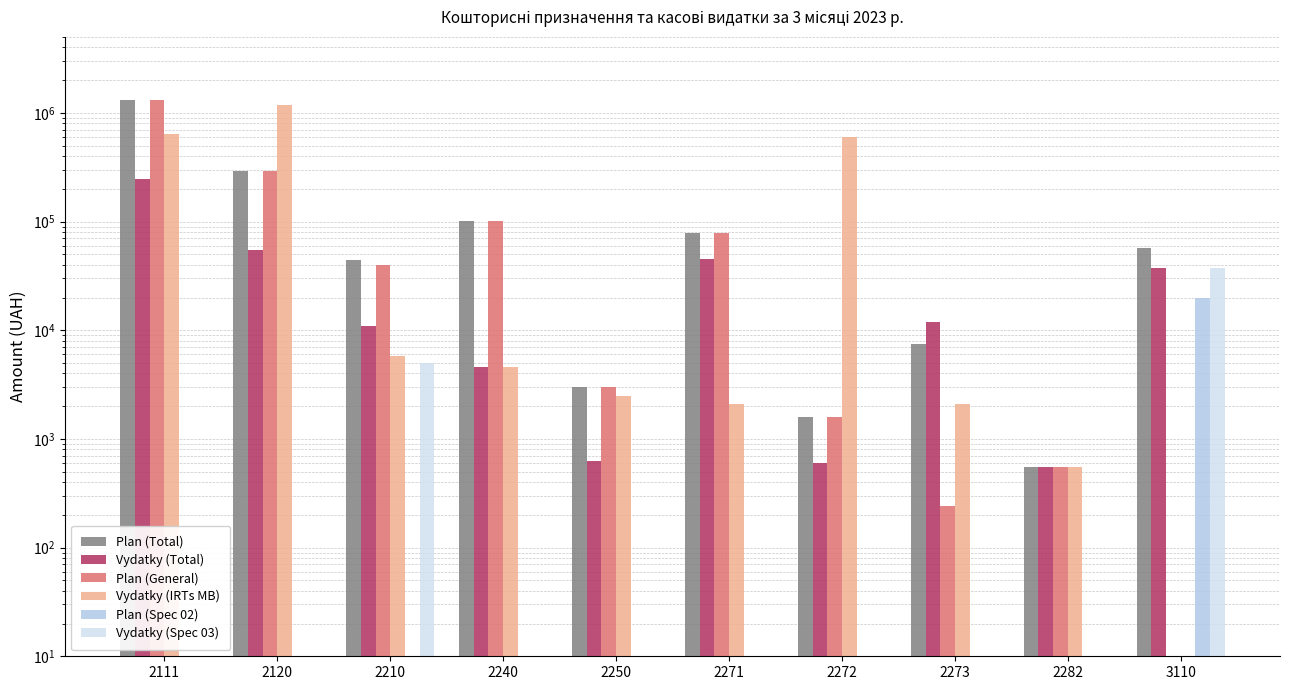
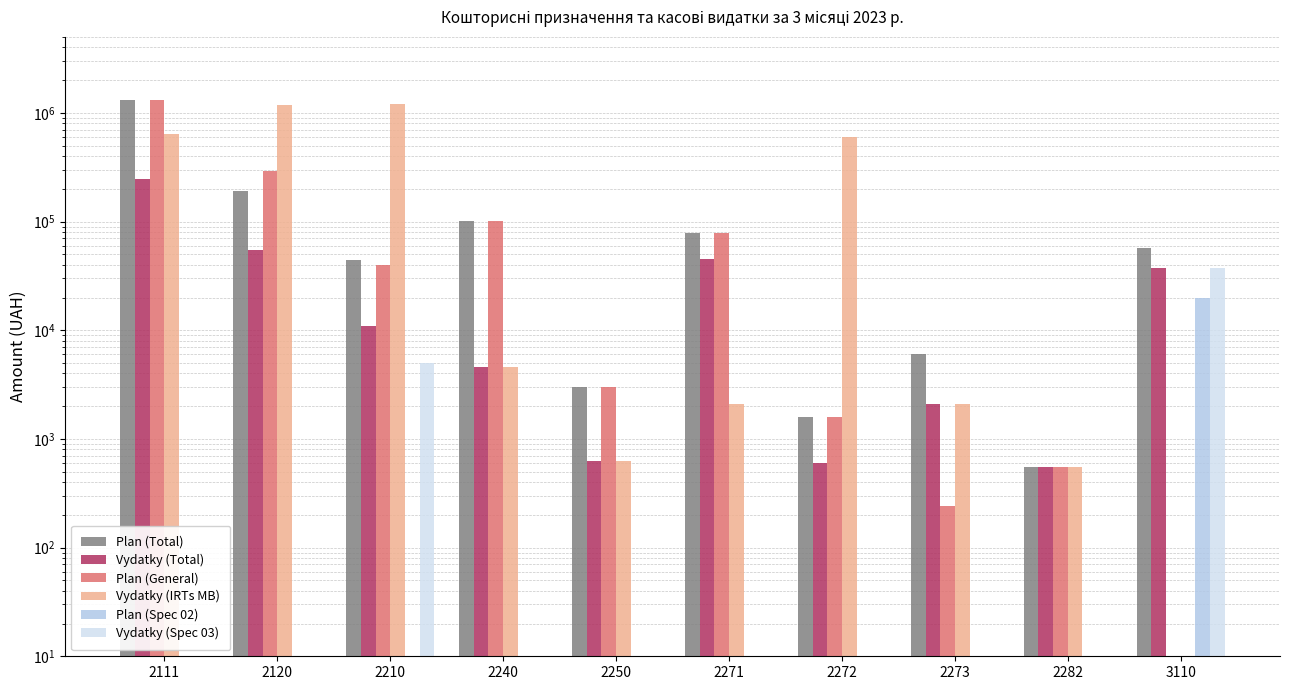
  {
    "Plan (Total)": {
      "2111": 1300000,
-     "2120": 290000,
+     "2120": 190000,
      "2210": 44000,
      "2240": 100000,
      "2250": 3000,
      "2271": 80000,
      "2272": 1600,
-     "2273": 8000,
+     "2273": 6000,
      "2282": 600,
      "3110": 60000
    },
    "Vydatky (Total)": {
      "2111": 250000,
      "2120": 50000,
      "2210": 11000,
      "2240": 4600,
      "2250": 600,
      "2271": 45000,
      "2272": 600,
-     "2273": 12000,
+     "2273": 2100,
      "2282": 600,
      "3110": 38000
    },
    "Plan (General)": {
      "2111": 1300000,
      "2120": 290000,
      "2210": 39000,
      "2240": 100000,
      "2250": 3000,
      "2271": 80000,
      "2272": 1600,
      "2273": 240,
      "2282": 600
    },
    "Vydatky (IRTs MB)": {
      "2111": 600000,
      "2120": 1200000,
-     "2210": 6000,
+     "2210": 1200000,
      "2240": 4600,
-     "2250": 2500,
+     "2250": 600,
      "2271": 2100,
      "2272": 600000,
      "2273": 2100,
      "2282": 600
    }
  }
